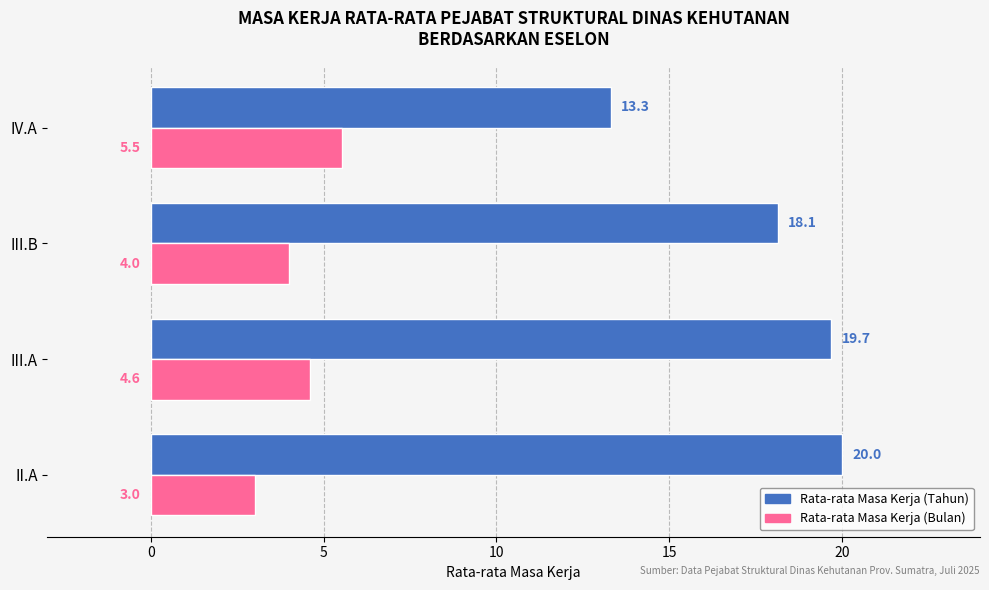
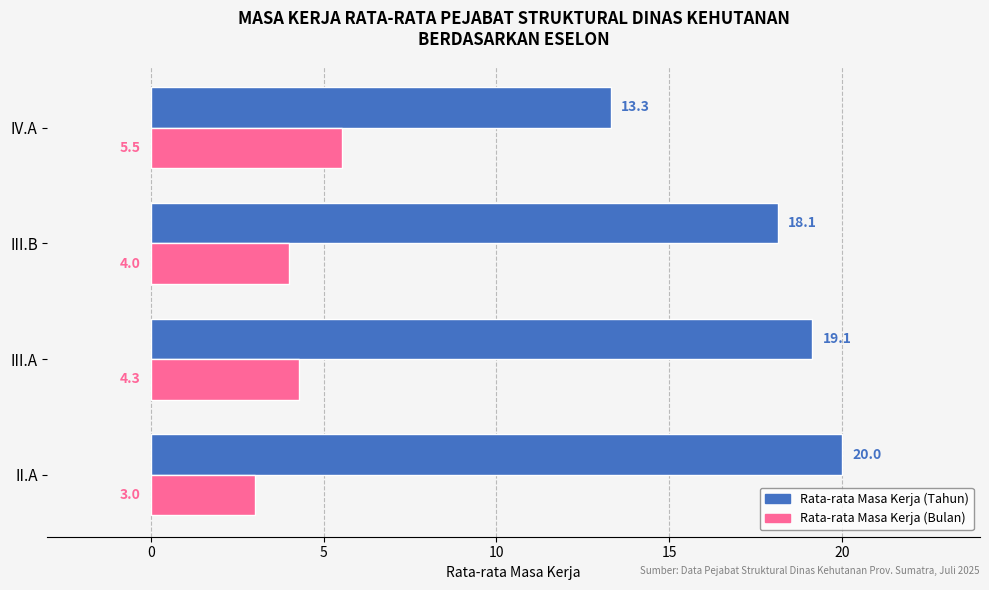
  {
    "Rata-rata Masa Kerja (Tahun)": {
      "IV.A": 13.3,
      "III.B": 18.1,
-     "III.A": 19.7,
+     "III.A": 19.1,
      "II.A": 20.0
    },
    "Rata-rata Masa Kerja (Bulan)": {
-     "III.A": 4.6
+     "III.A": 4.3
    }
  }
